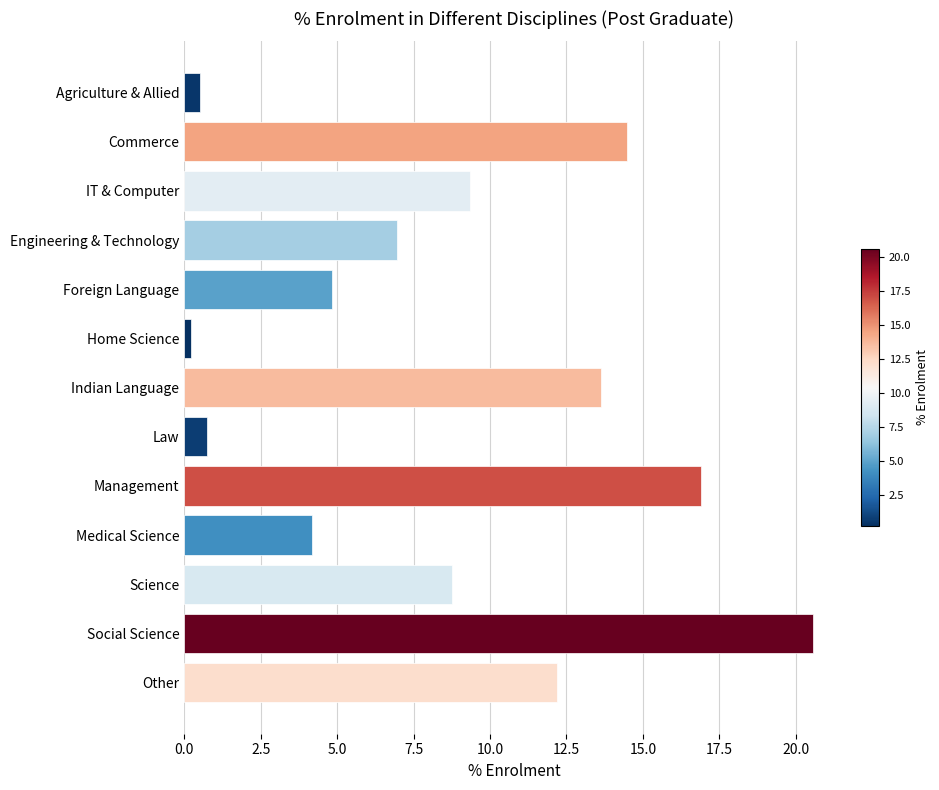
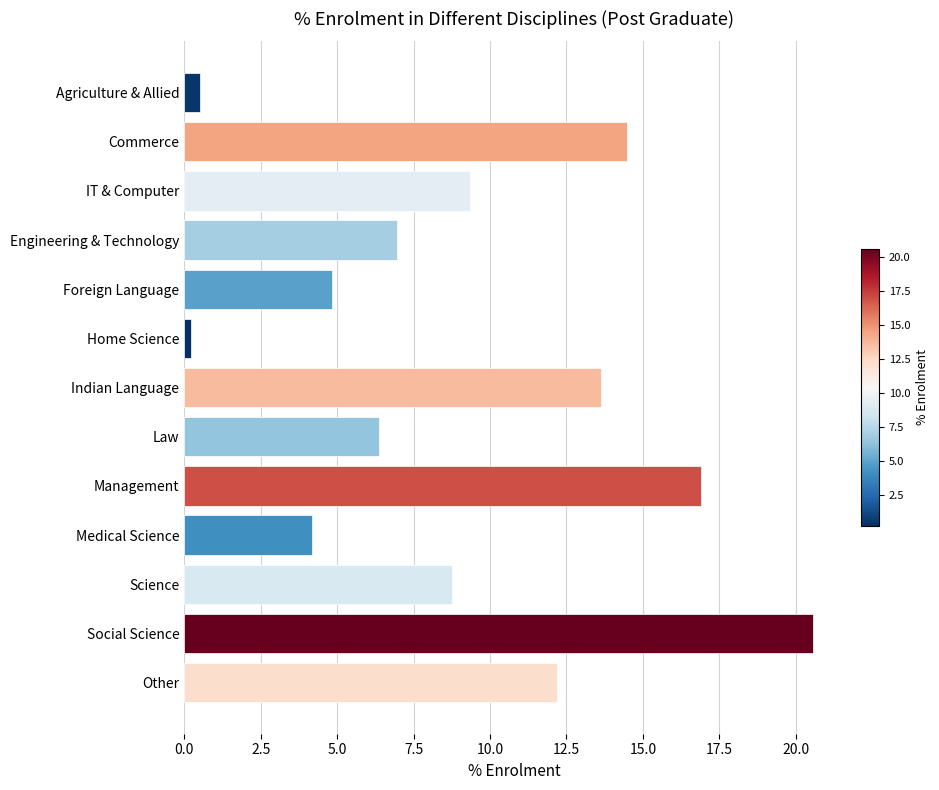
  {
    "Agriculture & Allied": 0.5,
    "Commerce": 14.5,
    "IT & Computer": 9.3,
    "Engineering & Technology": 7.0,
    "Foreign Language": 4.8,
    "Home Science": 0.2,
    "Indian Language": 13.6,
-   "Law": 0.8,
+   "Law": 6.4,
    "Management": 16.9,
    "Medical Science": 4.2,
    "Science": 8.8,
    "Social Science": 20.6,
    "Other": 12.2
  }
